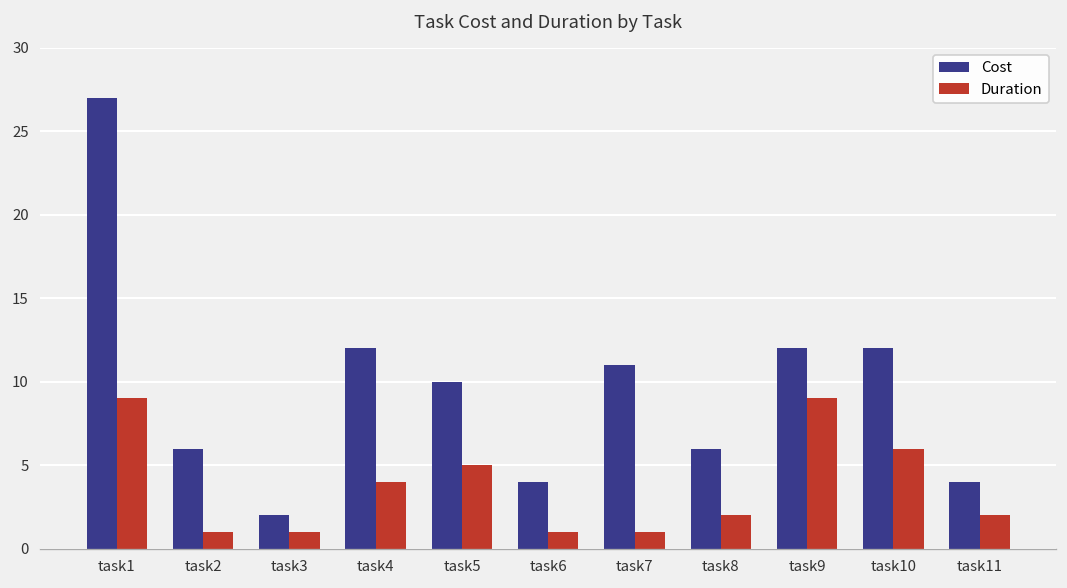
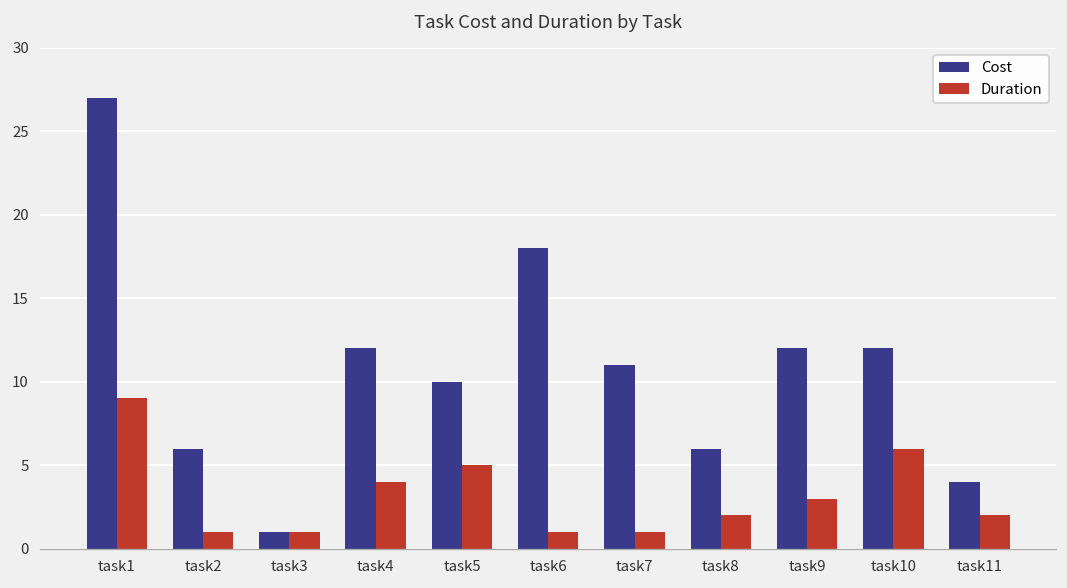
  {
    "Cost": {
      "task1": 27,
      "task2": 6,
-     "task3": 2,
+     "task3": 1,
      "task4": 12,
      "task5": 10,
-     "task6": 4,
+     "task6": 18,
      "task7": 11,
      "task8": 6,
      "task9": 12,
      "task10": 12,
      "task11": 4
    },
    "Duration": {
      "task1": 9,
      "task2": 1,
      "task3": 1,
      "task4": 4,
      "task5": 5,
      "task6": 1,
      "task7": 1,
      "task8": 2,
-     "task9": 9,
+     "task9": 3,
      "task10": 6,
      "task11": 2
    }
  }
